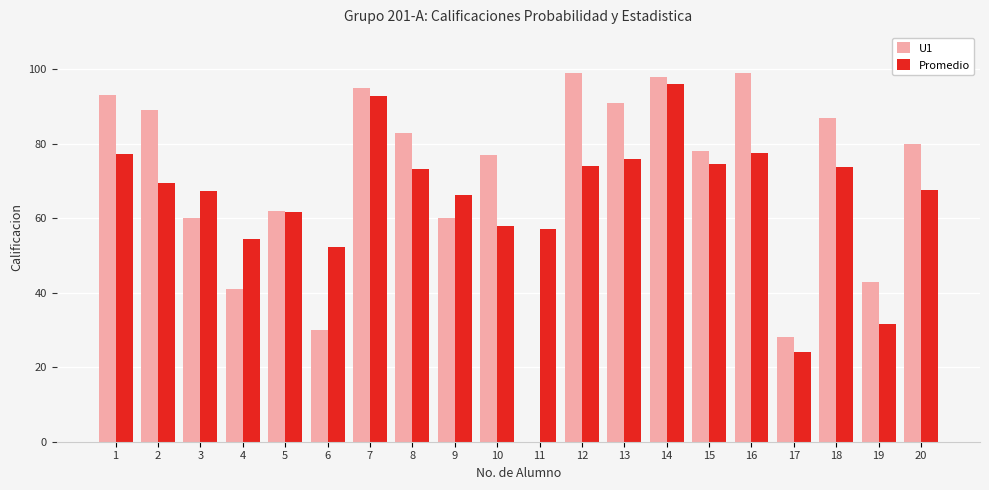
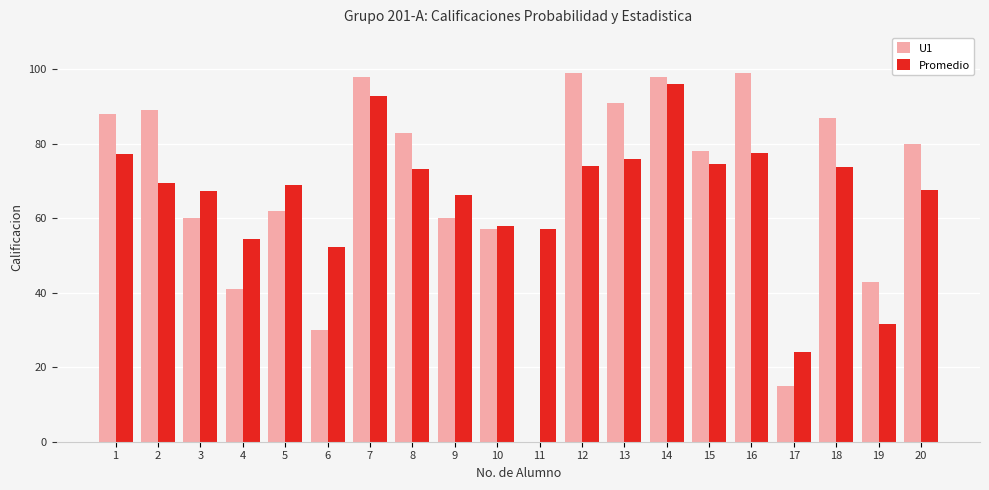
  {
    "U1": {
-     "1": 93,
+     "1": 88,
      "2": 89,
      "3": 60,
      "4": 41,
      "5": 62,
      "6": 30,
-     "7": 95,
+     "7": 98,
      "8": 83,
      "9": 60,
-     "10": 77,
+     "10": 57,
      "11": 0,
      "12": 99,
      "13": 91,
      "14": 98,
      "15": 78,
      "16": 99,
-     "17": 28,
+     "17": 15,
      "18": 87,
      "19": 43,
      "20": 80
    },
    "Promedio": {
      "1": 77,
      "2": 70,
      "3": 67,
      "4": 55,
-     "5": 62,
+     "5": 69,
      "6": 52,
      "7": 93,
      "8": 73,
      "9": 66,
      "10": 58,
      "11": 57,
      "12": 74,
      "13": 76,
      "14": 96,
      "15": 75,
      "16": 77,
      "17": 24,
      "18": 74,
      "19": 32,
      "20": 68
    }
  }
